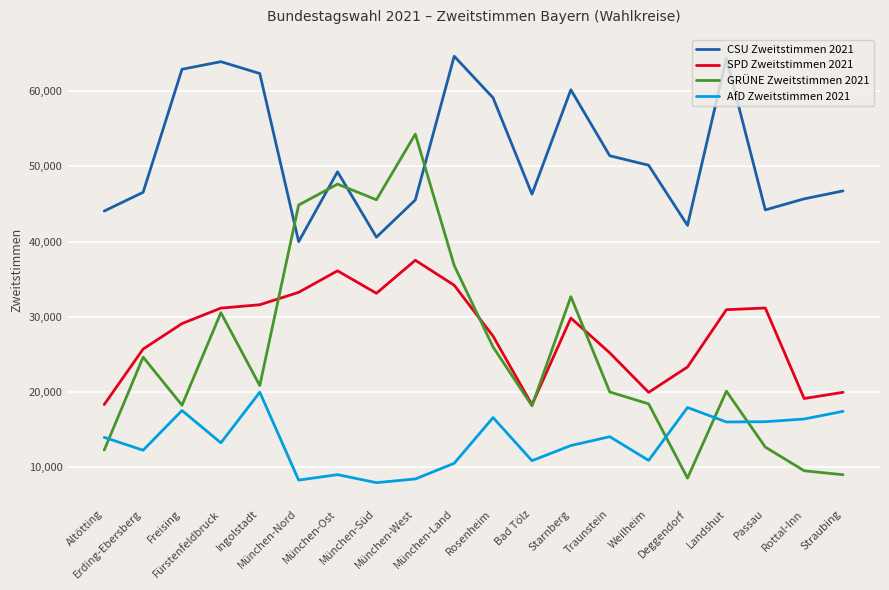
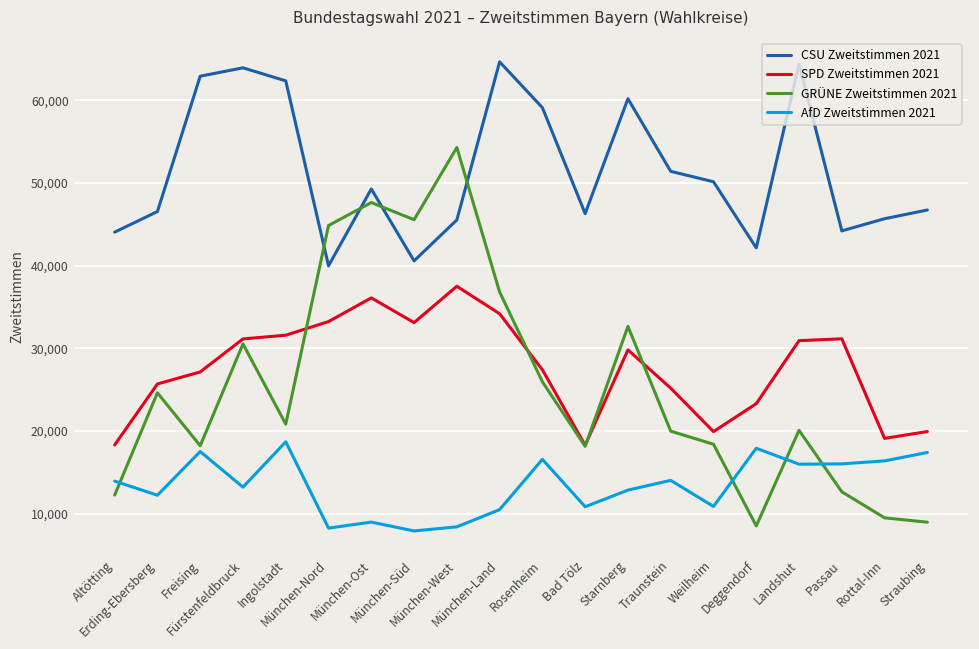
  {
    "CSU Zweitstimmen 2021": {
      "Altötting": "44,000",
      "Erding-Ebersberg": "47,000",
      "Freising": "63,000",
      "Fürstenfeldbruck": "64,000",
      "Ingolstadt": "62,000",
      "München-Nord": "40,000",
      "München-Ost": "49,000",
      "München-Süd": "41,000",
      "München-West": "46,000",
      "München-Land": "65,000",
      "Rosenheim": "59,000",
      "Bad Tölz": "46,000",
      "Starnberg": "60,000",
      "Traunstein": "51,000",
      "Weilheim": "50,000",
      "Deggendorf": "42,000",
      "Passau": "44,000",
      "Rottal-Inn": "46,000",
      "Straubing": "47,000"
    },
    "SPD Zweitstimmen 2021": {
      "Altötting": "18,000",
      "Erding-Ebersberg": "26,000",
-     "Freising": "29,000",
+     "Freising": "27,000",
      "Fürstenfeldbruck": "31,000",
      "Ingolstadt": "32,000",
      "München-Nord": "33,000",
      "München-Ost": "36,000",
      "München-Süd": "33,000",
      "München-West": "38,000",
      "München-Land": "34,000",
      "Rosenheim": "27,000",
      "Starnberg": "30,000",
      "Traunstein": "25,000",
      "Weilheim": "20,000",
      "Deggendorf": "23,000",
      "Landshut": "31,000",
      "Passau": "31,000",
      "Rottal-Inn": "19,000",
      "Straubing": "20,000"
    },
    "GRÜNE Zweitstimmen 2021": {
      "Altötting": "12,000",
      "Erding-Ebersberg": "25,000",
      "Freising": "18,000",
      "Fürstenfeldbruck": "31,000",
      "Ingolstadt": "21,000",
      "München-Nord": "45,000",
      "München-Ost": "48,000",
      "München-Süd": "46,000",
      "München-West": "54,000",
      "München-Land": "37,000",
      "Rosenheim": "26,000",
      "Starnberg": "33,000",
      "Traunstein": "20,000",
      "Weilheim": "18,000",
      "Deggendorf": "9,000",
      "Landshut": "20,000",
      "Passau": "13,000",
      "Rottal-Inn": "9,000",
      "Straubing": "9,000"
    },
    "AfD Zweitstimmen 2021": {
      "Altötting": "14,000",
      "Erding-Ebersberg": "12,000",
      "Freising": "18,000",
      "Fürstenfeldbruck": "13,000",
-     "Ingolstadt": "20,000",
+     "Ingolstadt": "19,000",
      "München-Nord": "8,000",
      "München-Ost": "9,000",
      "München-Süd": "8,000",
      "München-West": "8,000",
      "München-Land": "10,000",
      "Rosenheim": "17,000",
      "Bad Tölz": "11,000",
      "Starnberg": "13,000",
      "Traunstein": "14,000",
      "Weilheim": "11,000",
      "Deggendorf": "18,000",
      "Landshut": "16,000",
      "Passau": "16,000",
      "Rottal-Inn": "16,000",
      "Straubing": "17,000"
    }
  }
